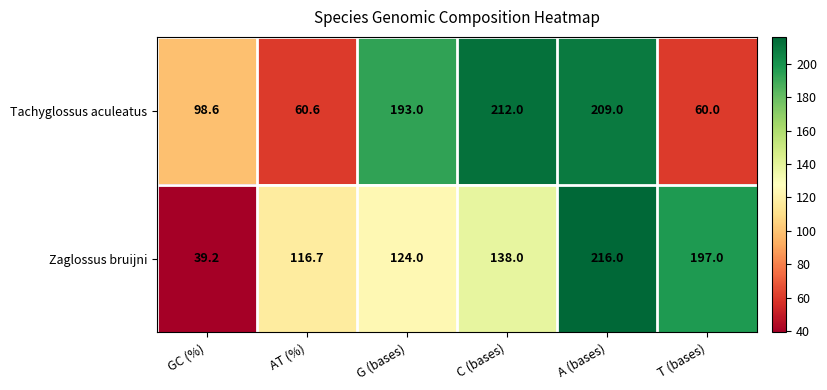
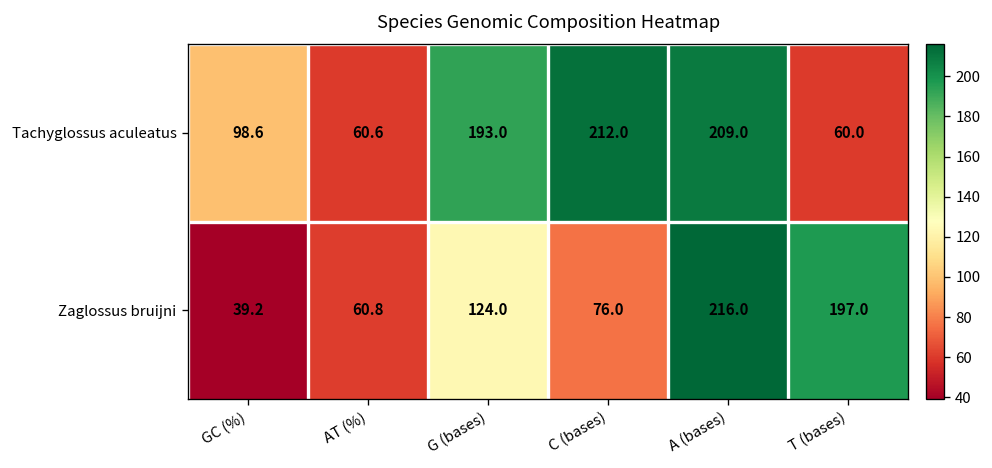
  {
    "Tachyglossus aculeatus": {
      "GC (%)": 98.6,
      "AT (%)": 60.6,
      "G (bases)": 193.0,
      "C (bases)": 212.0,
      "A (bases)": 209.0,
      "T (bases)": 60.0
    },
    "Zaglossus bruijni": {
      "GC (%)": 39.2,
-     "AT (%)": 116.7,
+     "AT (%)": 60.8,
      "G (bases)": 124.0,
-     "C (bases)": 138.0,
+     "C (bases)": 76.0,
      "A (bases)": 216.0,
      "T (bases)": 197.0
    }
  }
